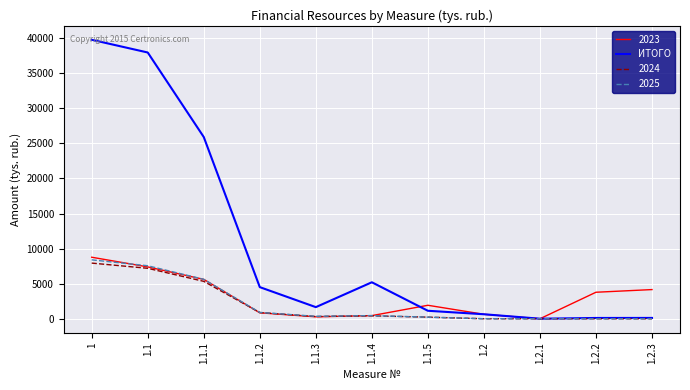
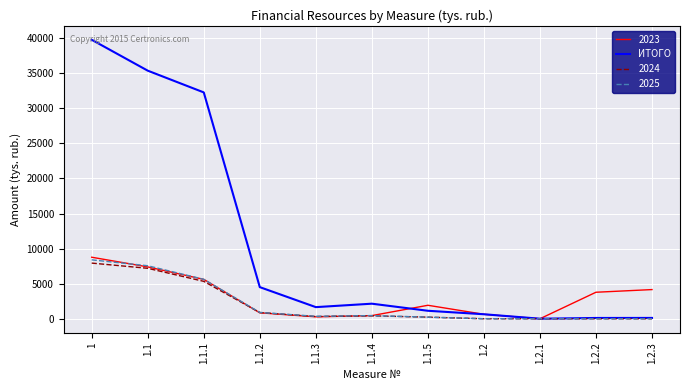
  {
    "2023": {
      "1": 9000,
      "1.1.5": 2000,
      "1.2.2": 4000,
      "1.2.3": 4000
    },
    "ИТОГО": {
-     "1.1": 38000,
-     "1.1.1": 26000,
+     "1.1": 35000,
+     "1.1.1": 32000,
      "1.1.2": 5000,
      "1.1.3": 2000,
-     "1.1.4": 5000,
+     "1.1.4": 2000,
      "1.1.5": 1000
    },
    "2024": {
      "1": 8000
    },
    "2025": {
      "1": 8000
    }
  }
